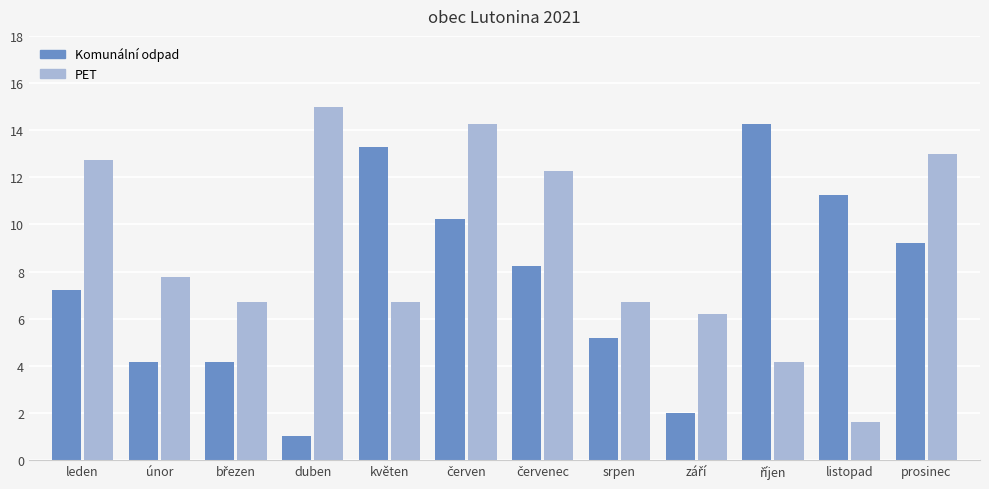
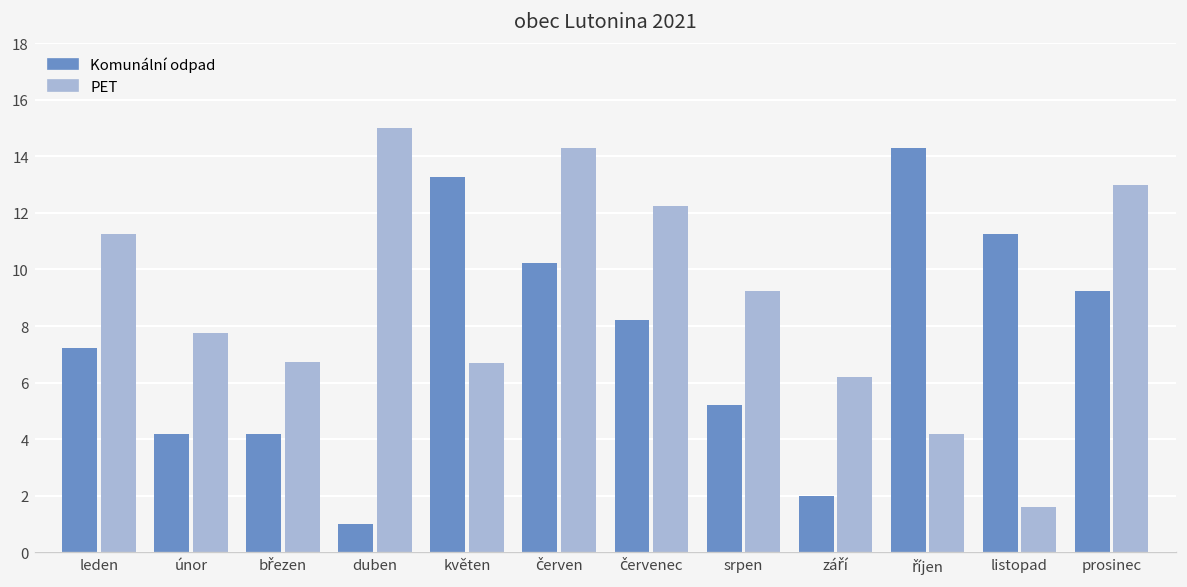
  {
    "Komunální odpad": {
      "leden": 7.2,
      "únor": 4.2,
      "březen": 4.2,
      "duben": 1.0,
      "květen": 13.3,
      "červen": 10.2,
      "červenec": 8.2,
      "srpen": 5.2,
      "září": 2.0,
      "říjen": 14.3,
      "listopad": 11.3,
      "prosinec": 9.2
    },
    "PET": {
-     "leden": 12.8,
+     "leden": 11.3,
      "únor": 7.8,
      "březen": 6.7,
      "duben": 15.0,
      "květen": 6.7,
      "červen": 14.3,
      "červenec": 12.3,
-     "srpen": 6.7,
+     "srpen": 9.2,
      "září": 6.2,
      "říjen": 4.2,
      "listopad": 1.6,
      "prosinec": 13.0
    }
  }
